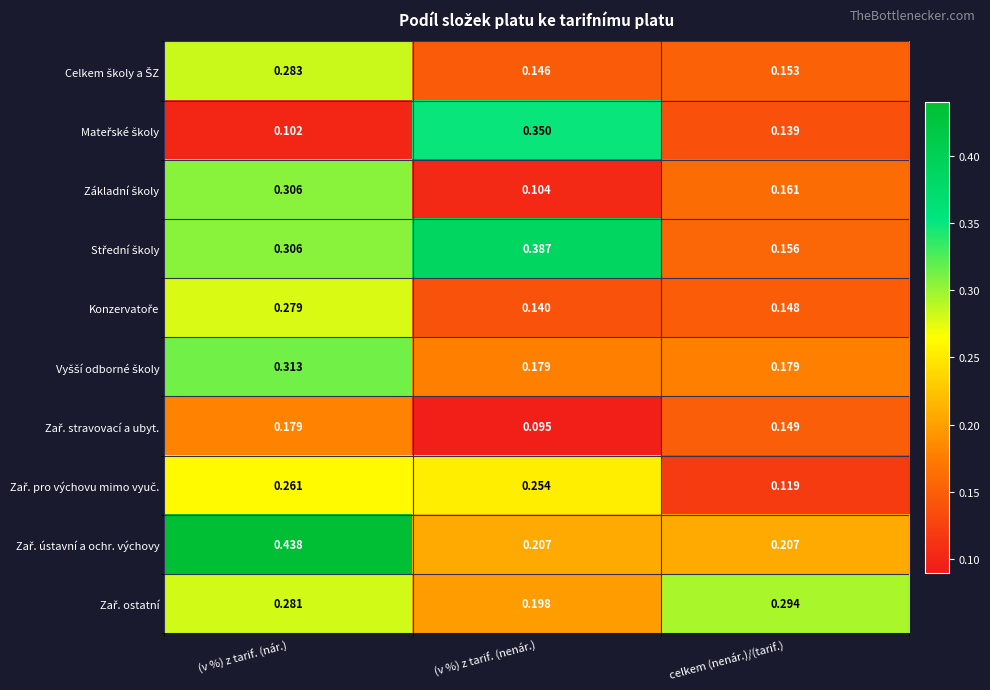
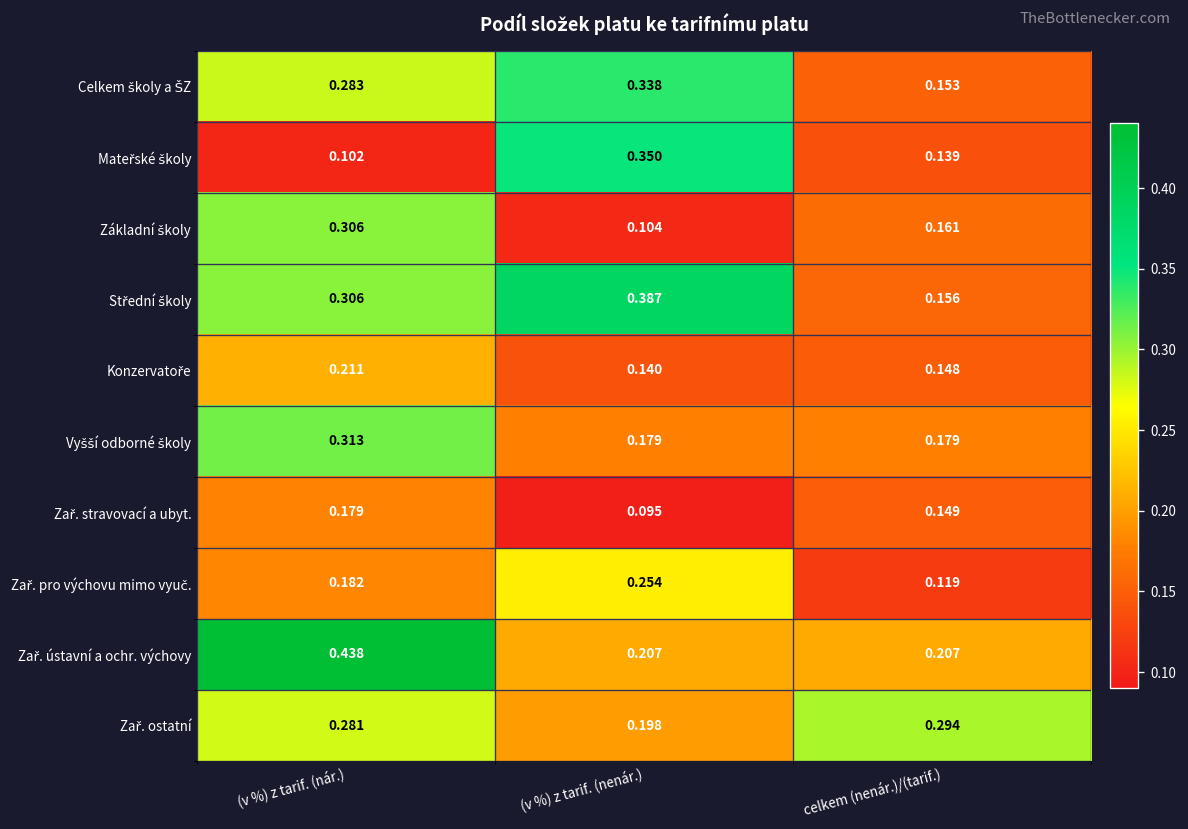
  {
    "Celkem školy a ŠZ": {
      "(v %) z tarif. (nár.)": 0.283,
-     "(v %) z tarif. (nenár.)": 0.146,
+     "(v %) z tarif. (nenár.)": 0.338,
      "celkem (nenár.)/(tarif.)": 0.153
    },
    "Mateřské školy": {
      "(v %) z tarif. (nár.)": 0.102,
      "(v %) z tarif. (nenár.)": 0.350,
      "celkem (nenár.)/(tarif.)": 0.139
    },
    "Základní školy": {
      "(v %) z tarif. (nár.)": 0.306,
      "(v %) z tarif. (nenár.)": 0.104,
      "celkem (nenár.)/(tarif.)": 0.161
    },
    "Střední školy": {
      "(v %) z tarif. (nár.)": 0.306,
      "(v %) z tarif. (nenár.)": 0.387,
      "celkem (nenár.)/(tarif.)": 0.156
    },
    "Konzervatoře": {
-     "(v %) z tarif. (nár.)": 0.279,
+     "(v %) z tarif. (nár.)": 0.211,
      "(v %) z tarif. (nenár.)": 0.140,
      "celkem (nenár.)/(tarif.)": 0.148
    },
    "Vyšší odborné školy": {
      "(v %) z tarif. (nár.)": 0.313,
      "(v %) z tarif. (nenár.)": 0.179,
      "celkem (nenár.)/(tarif.)": 0.179
    },
    "Zař. stravovací a ubyt.": {
      "(v %) z tarif. (nár.)": 0.179,
      "(v %) z tarif. (nenár.)": 0.095,
      "celkem (nenár.)/(tarif.)": 0.149
    },
    "Zař. pro výchovu mimo vyuč.": {
-     "(v %) z tarif. (nár.)": 0.261,
+     "(v %) z tarif. (nár.)": 0.182,
      "(v %) z tarif. (nenár.)": 0.254,
      "celkem (nenár.)/(tarif.)": 0.119
    },
    "Zař. ústavní a ochr. výchovy": {
      "(v %) z tarif. (nár.)": 0.438,
      "(v %) z tarif. (nenár.)": 0.207,
      "celkem (nenár.)/(tarif.)": 0.207
    },
    "Zař. ostatní": {
      "(v %) z tarif. (nár.)": 0.281,
      "(v %) z tarif. (nenár.)": 0.198,
      "celkem (nenár.)/(tarif.)": 0.294
    }
  }
